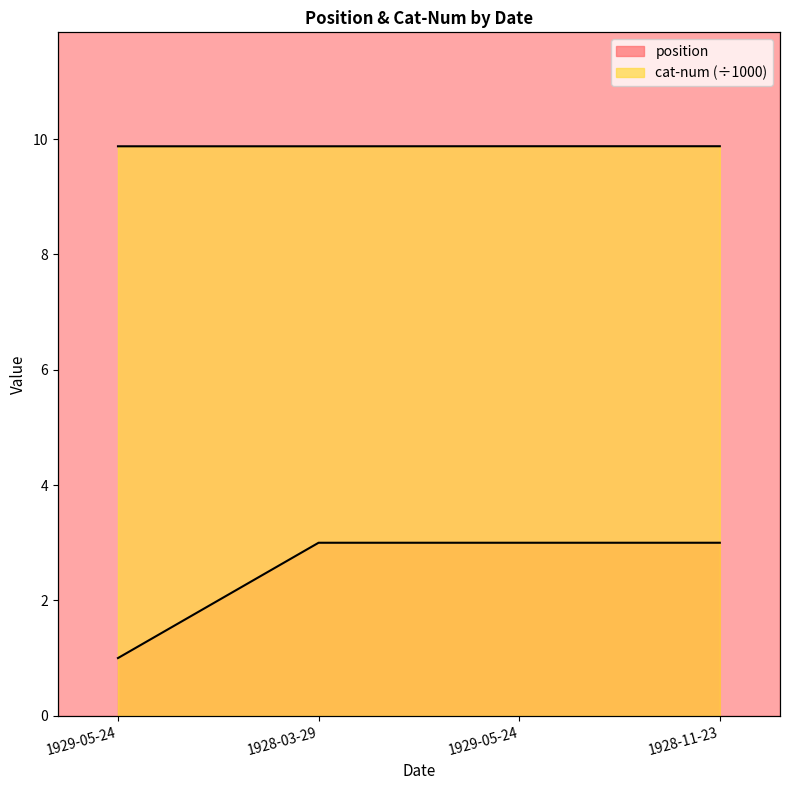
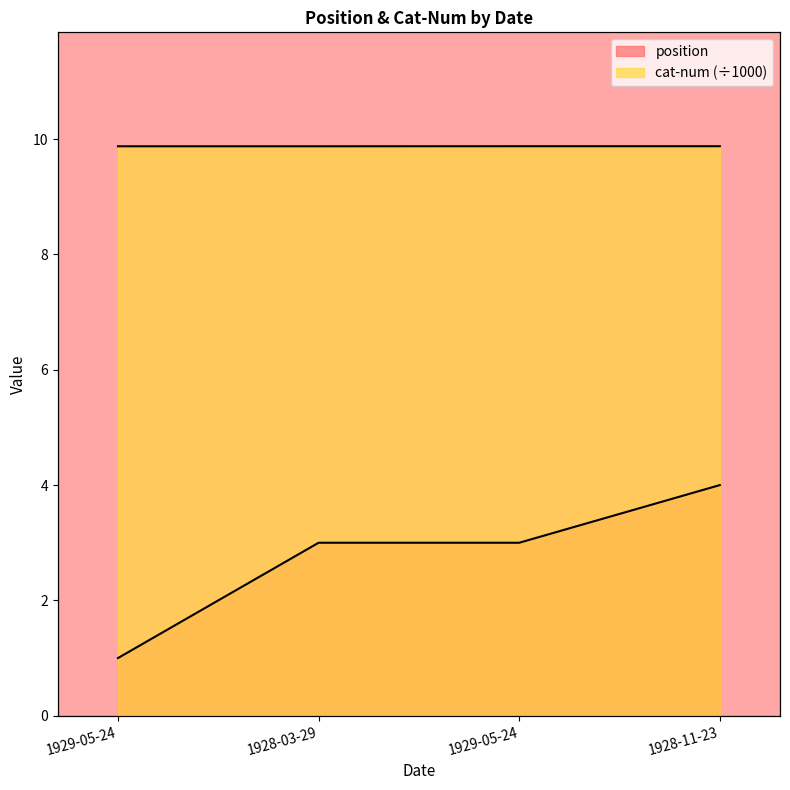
  {
    "position": {
      "1928-03-29": 3,
-     "1928-11-23": 3
+     "1928-11-23": 4
    },
    "cat-num (÷1000)": {
      "1928-03-29": 9.9,
      "1928-11-23": 9.9
    }
  }
